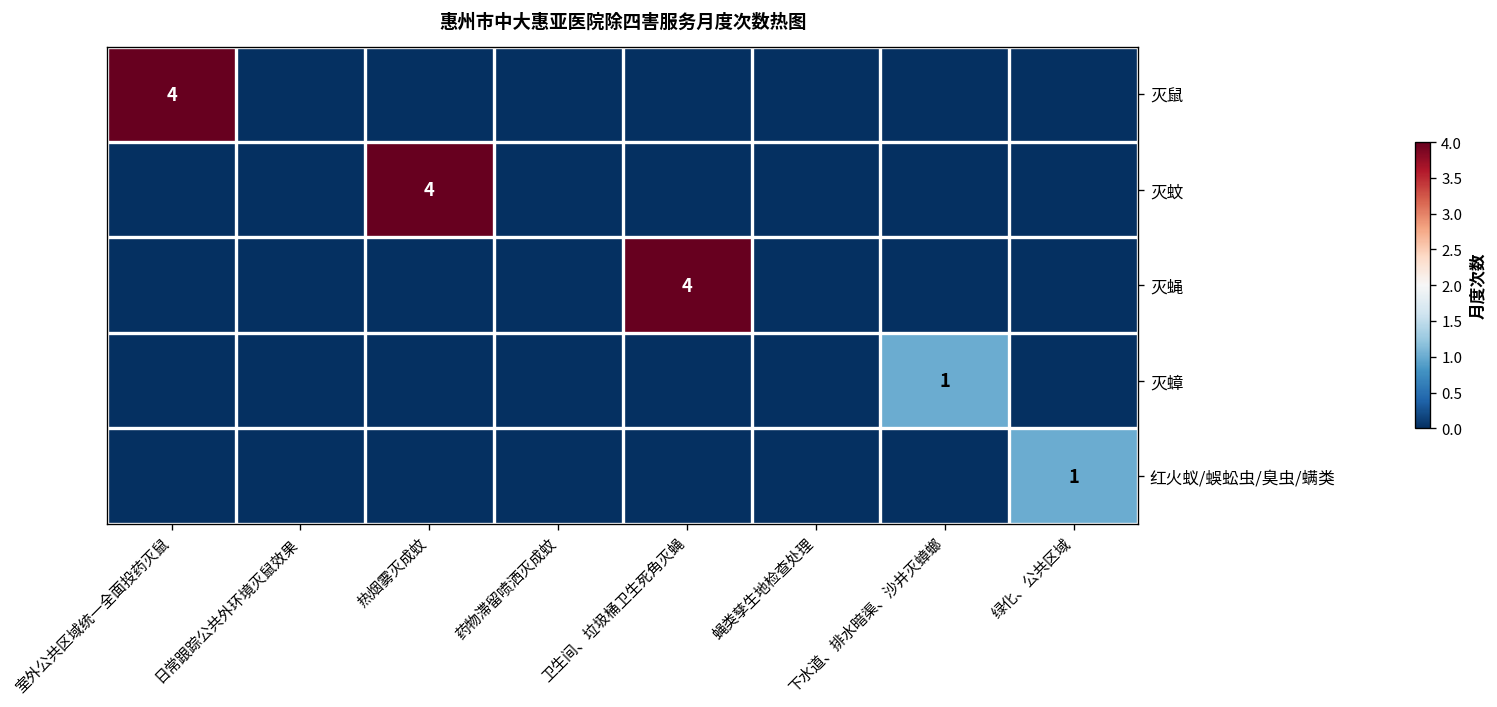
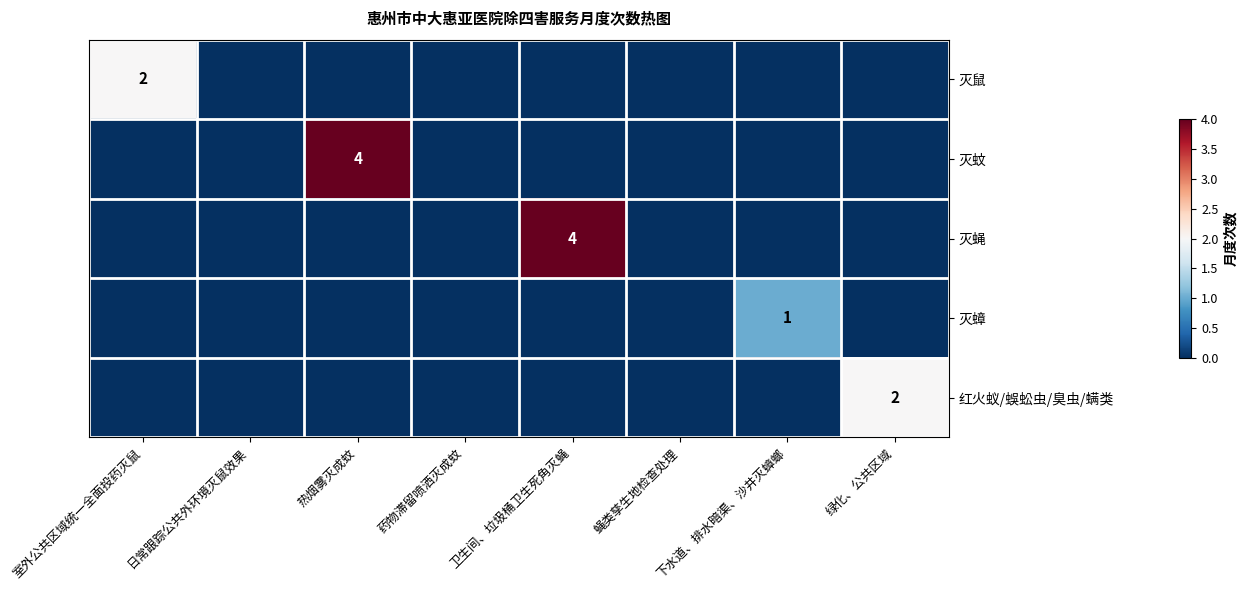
  {
    "灭鼠": {
-     "室外公共区域统一全面投药灭鼠": 4
+     "室外公共区域统一全面投药灭鼠": 2
    },
    "灭蚊": {
      "热烟雾灭成蚊": 4
    },
    "灭蝇": {
      "卫生间、垃圾桶卫生死角灭蝇": 4
    },
    "灭蟑": {
      "下水道、排水暗渠、沙井灭蟑螂": 1
    },
    "红火蚁/蜈蚣虫/臭虫/螨类": {
-     "绿化、公共区域": 1
+     "绿化、公共区域": 2
    }
  }
